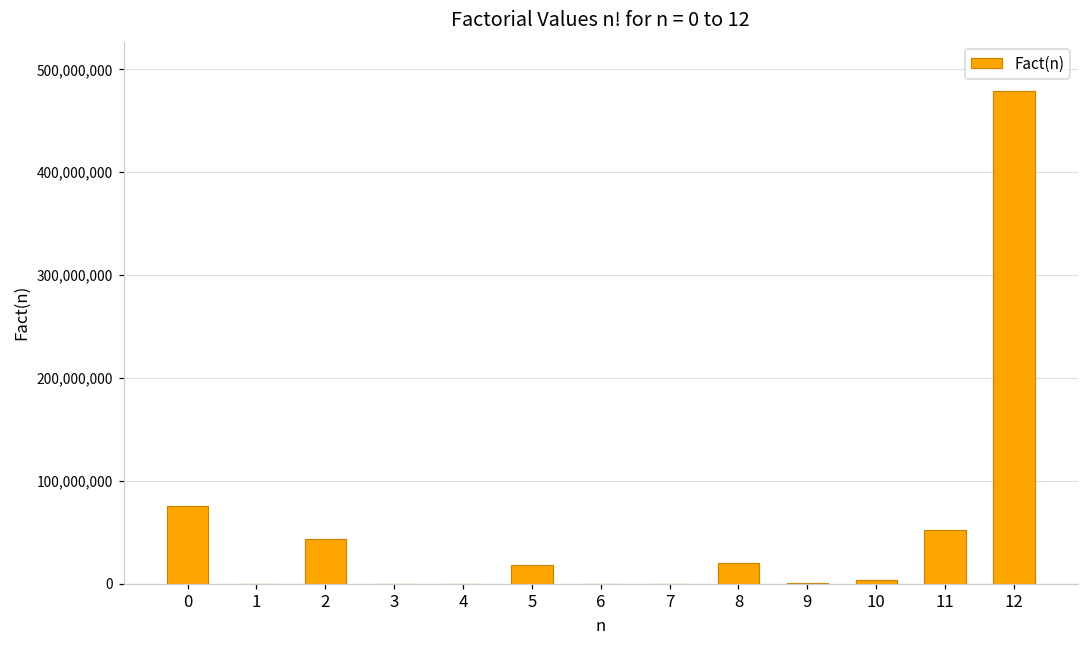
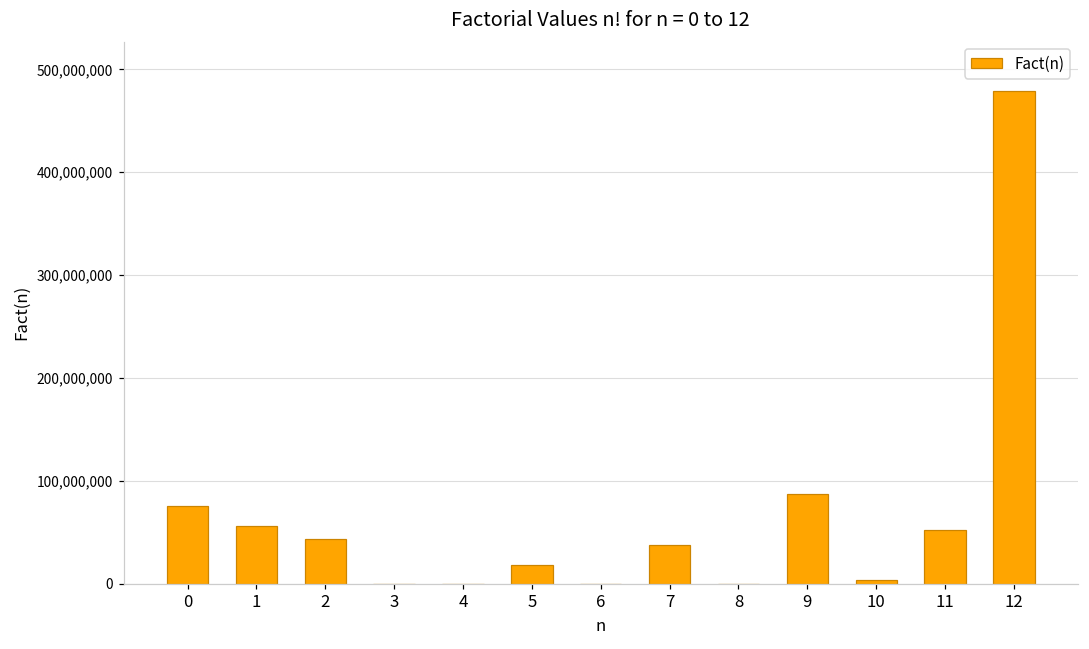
  {
    "0": "80,000,000",
-   "1": "0",
+   "1": "60,000,000",
    "2": "40,000,000",
    "5": "20,000,000",
-   "7": "0",
-   "8": "20,000,000",
-   "9": "0",
+   "7": "40,000,000",
+   "8": "0",
+   "9": "90,000,000",
    "10": "0",
    "11": "50,000,000",
    "12": "480,000,000"
  }
